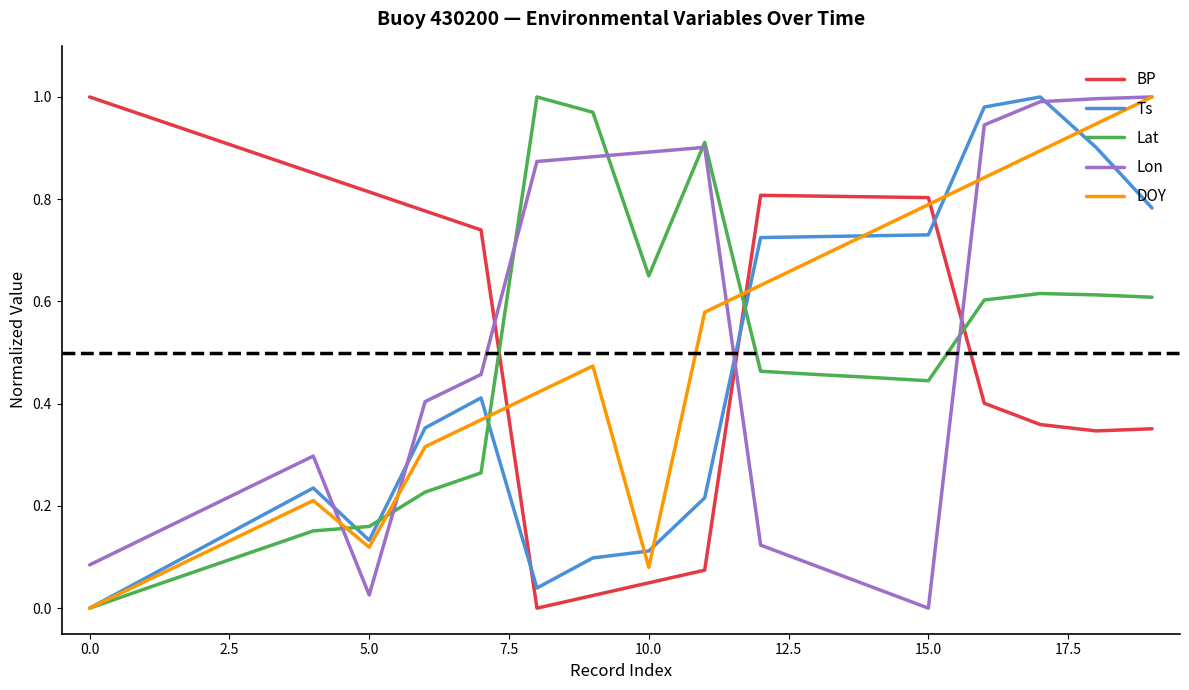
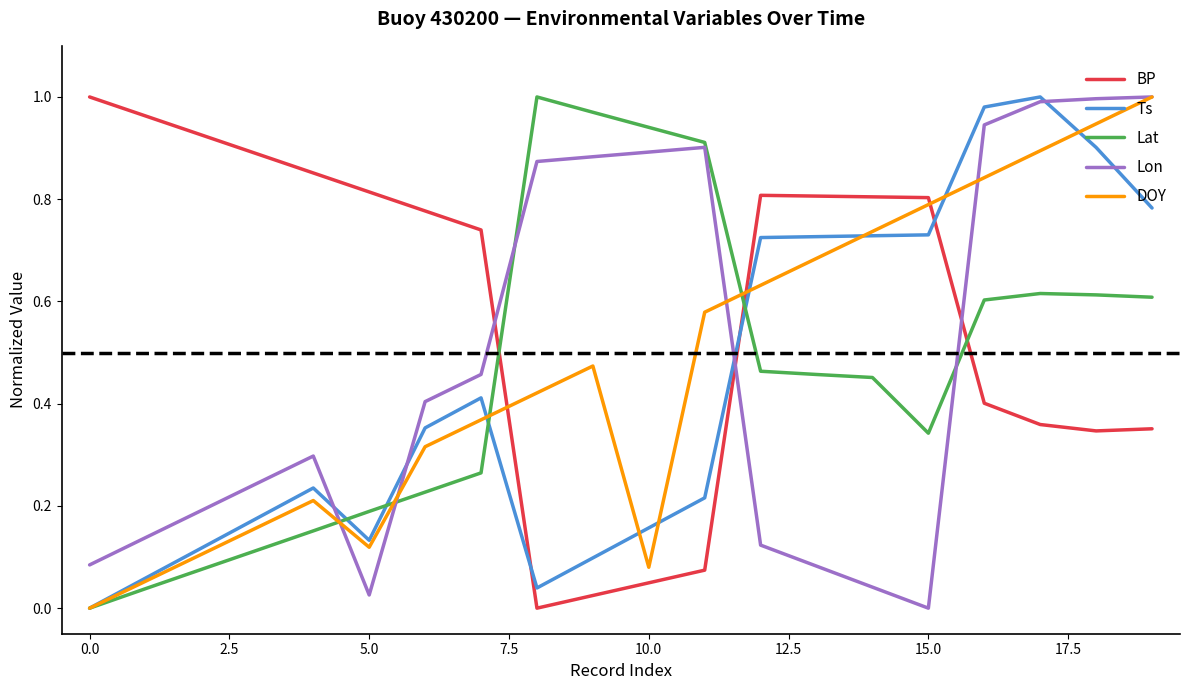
  {
    "BP": {
      "0.0": 1.00,
      "5.0": 0.81,
      "10.0": 0.05,
      "15.0": 0.80
    },
    "Ts": {
      "5.0": 0.13,
-     "10.0": 0.11,
+     "10.0": 0.16,
      "15.0": 0.73
    },
    "Lat": {
-     "5.0": 0.16,
-     "10.0": 0.65,
-     "15.0": 0.44
+     "5.0": 0.19,
+     "10.0": 0.94,
+     "15.0": 0.34
    },
    "Lon": {
      "0.0": 0.08,
      "5.0": 0.03,
      "10.0": 0.89,
      "15.0": 0.00
    },
    "DOY": {
      "5.0": 0.12,
      "10.0": 0.08,
      "15.0": 0.79
    }
  }
